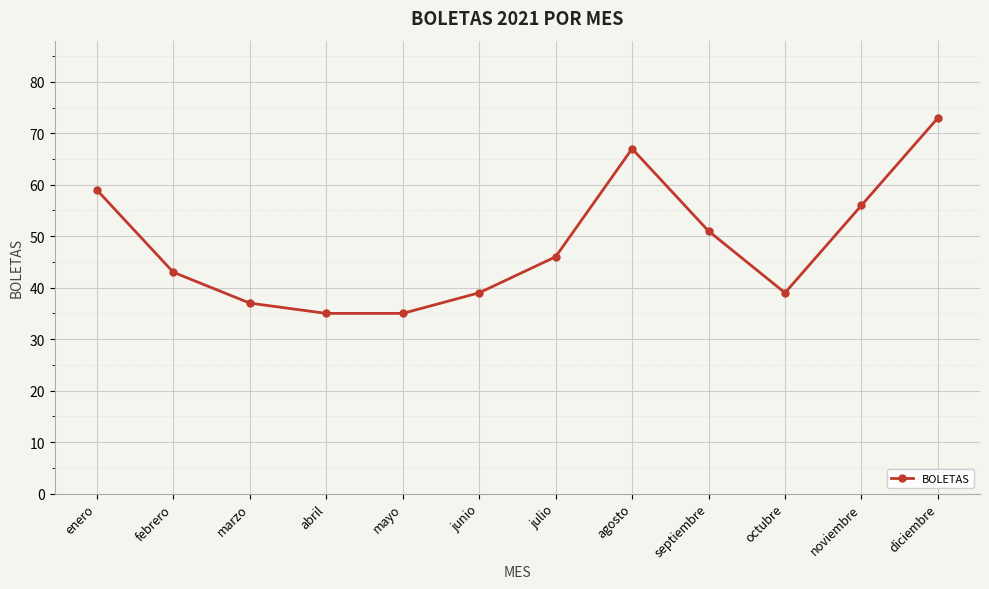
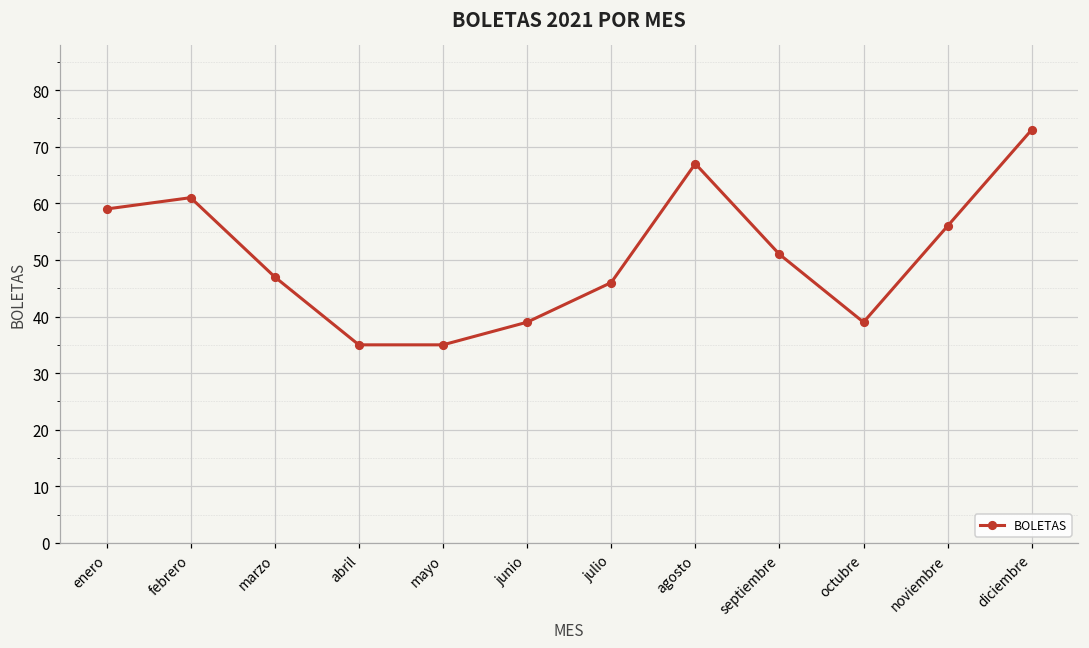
  {
    "enero": 59,
-   "febrero": 43,
-   "marzo": 37,
+   "febrero": 61,
+   "marzo": 47,
    "abril": 35,
    "mayo": 35,
    "junio": 39,
    "julio": 46,
    "agosto": 67,
    "septiembre": 51,
    "octubre": 39,
    "noviembre": 56,
    "diciembre": 73
  }
